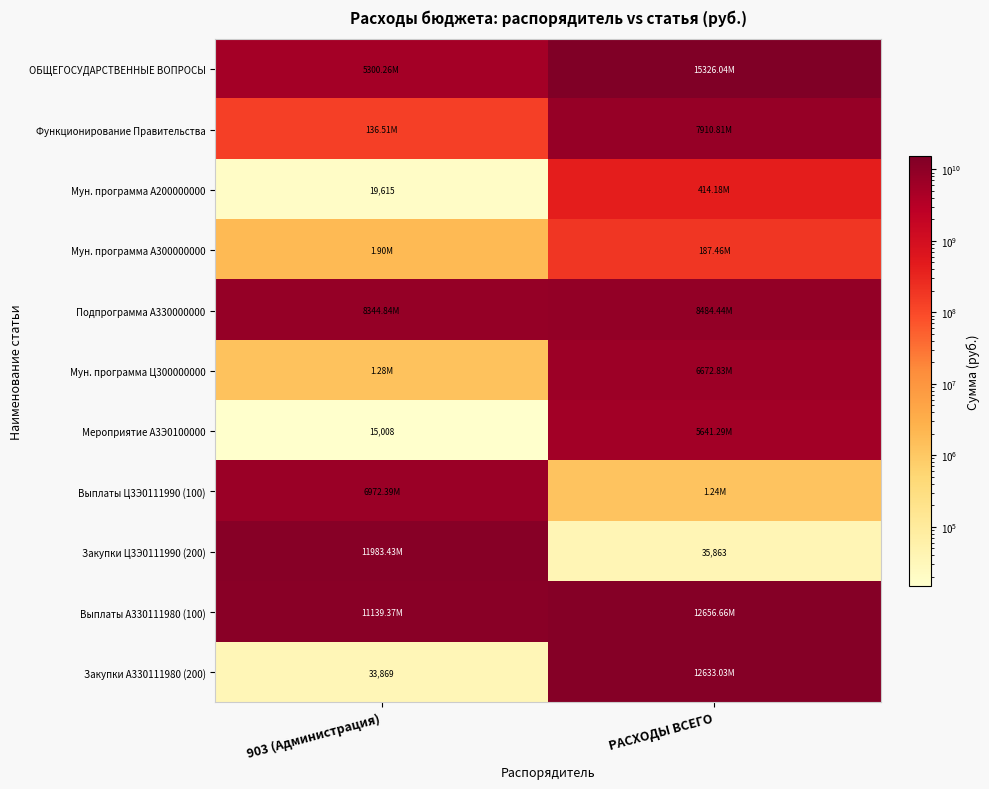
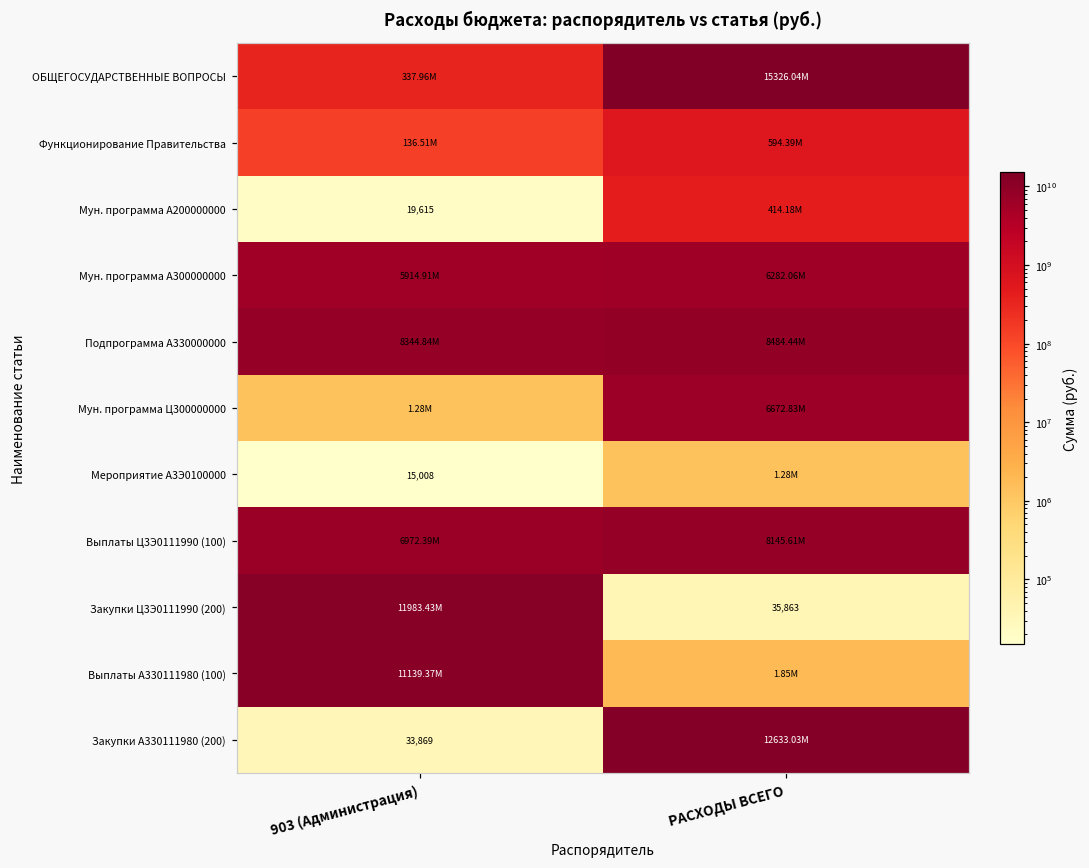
  {
    "ОБЩЕГОСУДАРСТВЕННЫЕ ВОПРОСЫ": {
-     "903 (Администрация)": "5300.26M",
+     "903 (Администрация)": "337.96M",
      "РАСХОДЫ ВСЕГО": "15326.04M"
    },
    "Функционирование Правительства": {
      "903 (Администрация)": "136.51M",
-     "РАСХОДЫ ВСЕГО": "7910.81M"
+     "РАСХОДЫ ВСЕГО": "594.39M"
    },
    "Мун. программа А200000000": {
      "903 (Администрация)": "19,615",
      "РАСХОДЫ ВСЕГО": "414.18M"
    },
    "Мун. программа А300000000": {
-     "903 (Администрация)": "1.90M",
-     "РАСХОДЫ ВСЕГО": "187.46M"
+     "903 (Администрация)": "5914.91M",
+     "РАСХОДЫ ВСЕГО": "6282.06M"
    },
    "Подпрограмма A330000000": {
      "903 (Администрация)": "8344.84M",
      "РАСХОДЫ ВСЕГО": "8484.44M"
    },
    "Мун. программа Ц300000000": {
      "903 (Администрация)": "1.28M",
      "РАСХОДЫ ВСЕГО": "6672.83M"
    },
    "Мероприятие A3Э0100000": {
      "903 (Администрация)": "15,008",
-     "РАСХОДЫ ВСЕГО": "5641.29M"
+     "РАСХОДЫ ВСЕГО": "1.28M"
    },
    "Выплаты Ц3Э0111990 (100)": {
      "903 (Администрация)": "6972.39M",
-     "РАСХОДЫ ВСЕГО": "1.24M"
+     "РАСХОДЫ ВСЕГО": "8145.61M"
    },
    "Закупки Ц3Э0111990 (200)": {
      "903 (Администрация)": "11983.43M",
      "РАСХОДЫ ВСЕГО": "35,863"
    },
    "Выплаты A330111980 (100)": {
      "903 (Администрация)": "11139.37M",
-     "РАСХОДЫ ВСЕГО": "12656.66M"
+     "РАСХОДЫ ВСЕГО": "1.85M"
    },
    "Закупки A330111980 (200)": {
      "903 (Администрация)": "33,869",
      "РАСХОДЫ ВСЕГО": "12633.03M"
    }
  }
